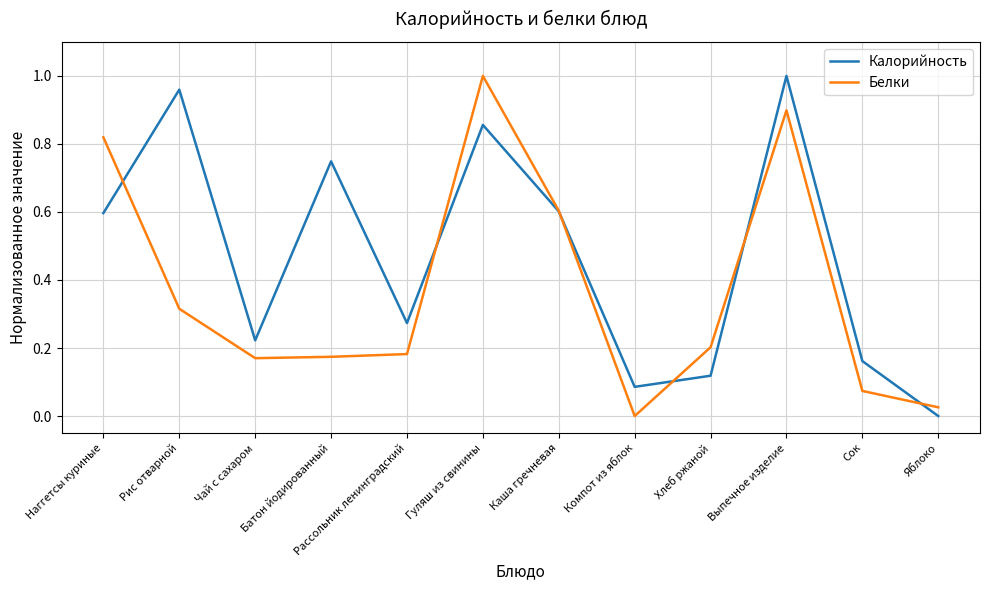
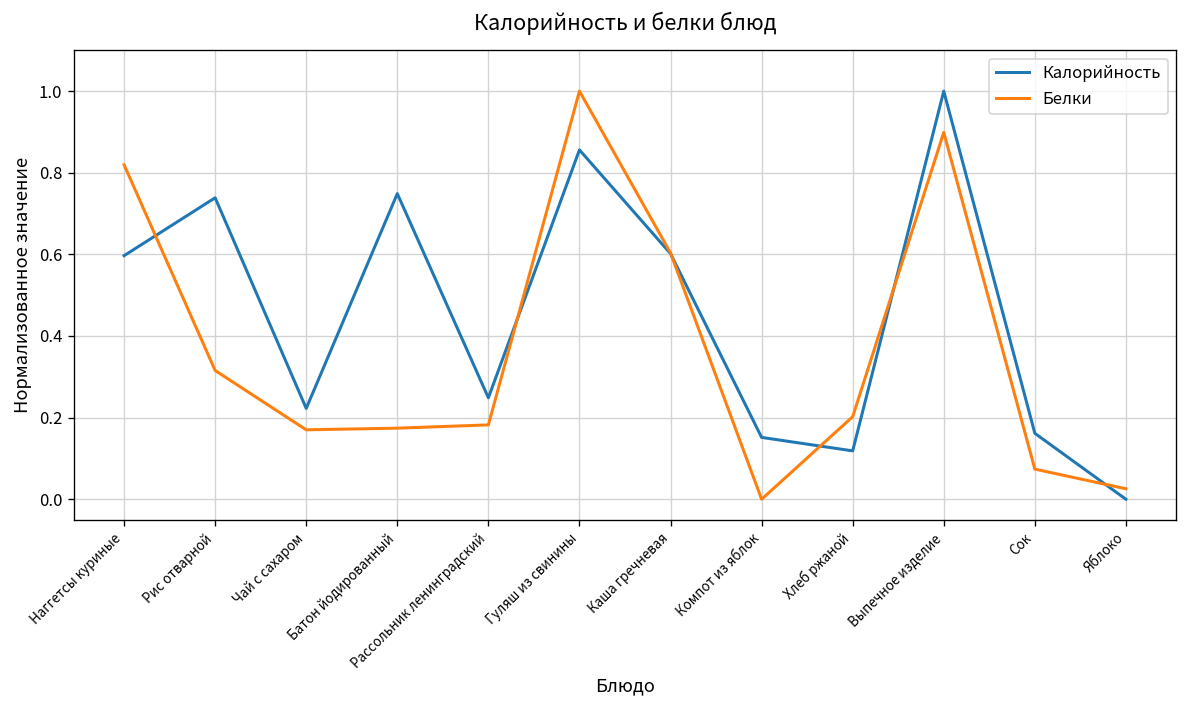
  {
    "Калорийность": {
      "Наггетсы куриные": 0.60,
-     "Рис отварной": 0.96,
+     "Рис отварной": 0.74,
      "Чай с сахаром": 0.22,
      "Батон йодированный": 0.75,
-     "Рассольник ленинградский": 0.27,
+     "Рассольник ленинградский": 0.25,
      "Гуляш из свинины": 0.86,
-     "Компот из яблок": 0.09,
+     "Компот из яблок": 0.15,
      "Хлеб ржаной": 0.12,
      "Выпечное изделие": 1.00,
      "Сок": 0.16,
      "Яблоко": 0.00
    },
    "Белки": {
      "Наггетсы куриные": 0.82,
      "Рис отварной": 0.32,
      "Чай с сахаром": 0.17,
      "Батон йодированный": 0.17,
      "Рассольник ленинградский": 0.18,
      "Гуляш из свинины": 1.00,
      "Компот из яблок": 0.00,
      "Хлеб ржаной": 0.20,
      "Выпечное изделие": 0.90,
      "Сок": 0.07,
      "Яблоко": 0.03
    }
  }
